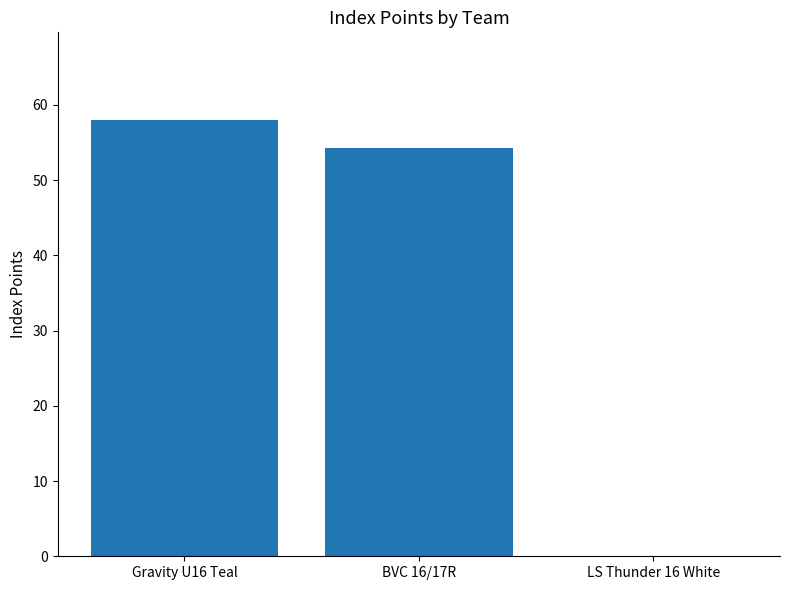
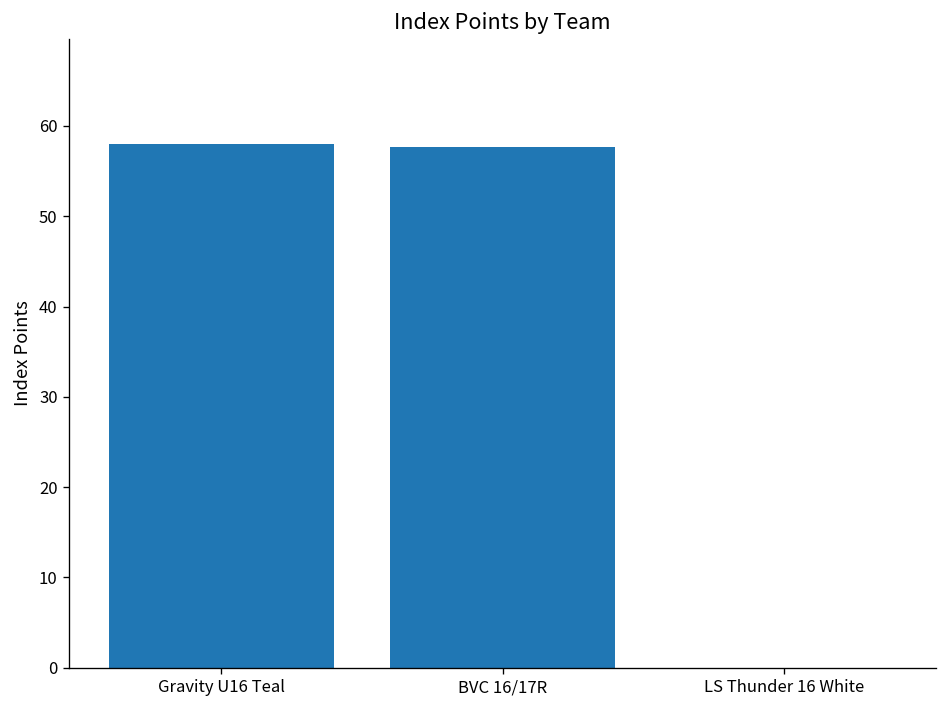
  {
    "Gravity U16 Teal": 58,
-   "BVC 16/17R": 54,
+   "BVC 16/17R": 58,
    "LS Thunder 16 White": 0
  }
